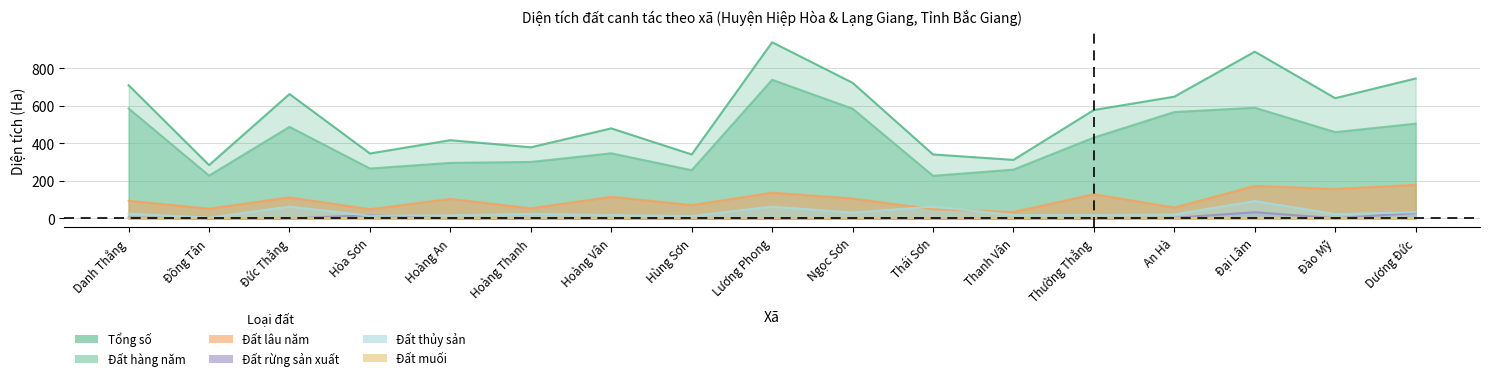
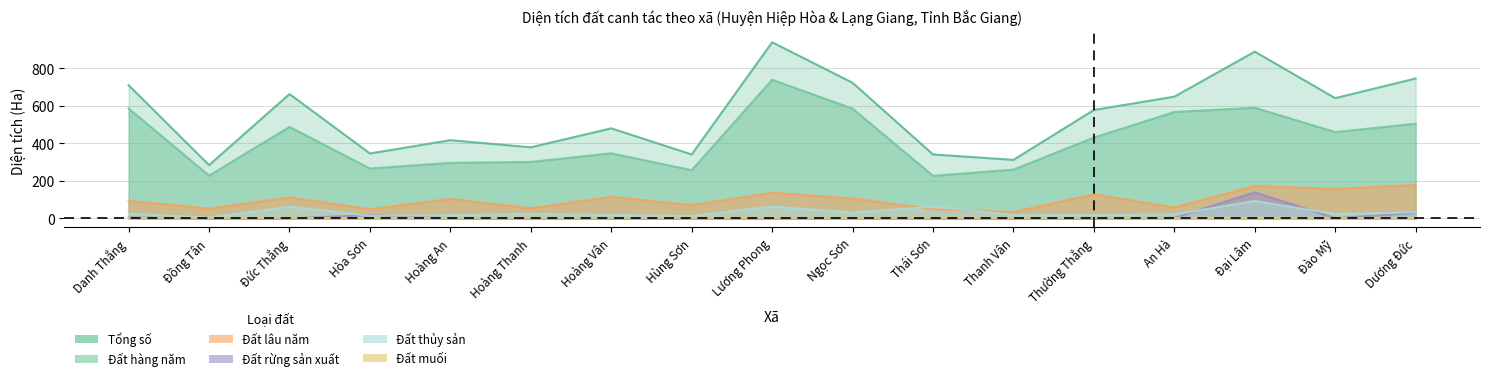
  {
    "Đất rừng sản xuất": {
-     "Đại Lâm": 30
+     "Đại Lâm": 140
    }
  }
